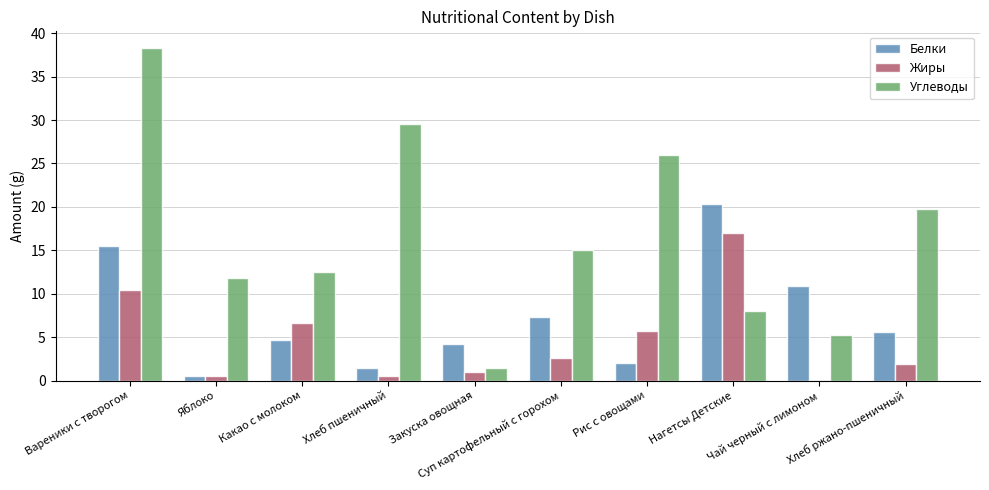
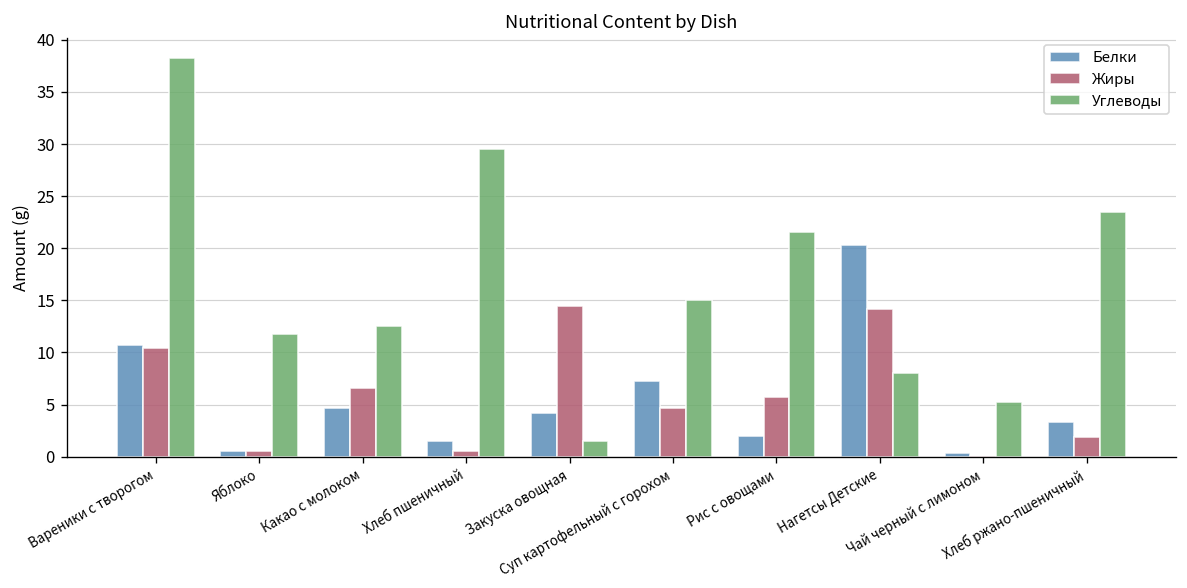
  {
    "Белки": {
-     "Вареники с творогом": 16,
+     "Вареники с творогом": 11,
      "Яблоко": 1,
      "Какао с молоком": 5,
      "Хлеб пшеничный": 2,
      "Закуска овощная": 4,
      "Суп картофельный с горохом": 7,
      "Рис с овощами": 2,
      "Нагетсы Детские": 20,
-     "Чай черный с лимоном": 11,
-     "Хлеб ржано-пшеничный": 6
+     "Чай черный с лимоном": 0,
+     "Хлеб ржано-пшеничный": 3
    },
    "Жиры": {
      "Вареники с творогом": 10,
      "Яблоко": 1,
      "Какао с молоком": 7,
      "Хлеб пшеничный": 1,
-     "Закуска овощная": 1,
-     "Суп картофельный с горохом": 3,
+     "Закуска овощная": 15,
+     "Суп картофельный с горохом": 5,
      "Рис с овощами": 6,
-     "Нагетсы Детские": 17,
+     "Нагетсы Детские": 14,
      "Хлеб ржано-пшеничный": 2
    },
    "Углеводы": {
      "Вареники с творогом": 38,
      "Яблоко": 12,
      "Какао с молоком": 13,
      "Хлеб пшеничный": 30,
      "Закуска овощная": 2,
      "Суп картофельный с горохом": 15,
-     "Рис с овощами": 26,
+     "Рис с овощами": 22,
      "Нагетсы Детские": 8,
      "Чай черный с лимоном": 5,
-     "Хлеб ржано-пшеничный": 20
+     "Хлеб ржано-пшеничный": 24
    }
  }
